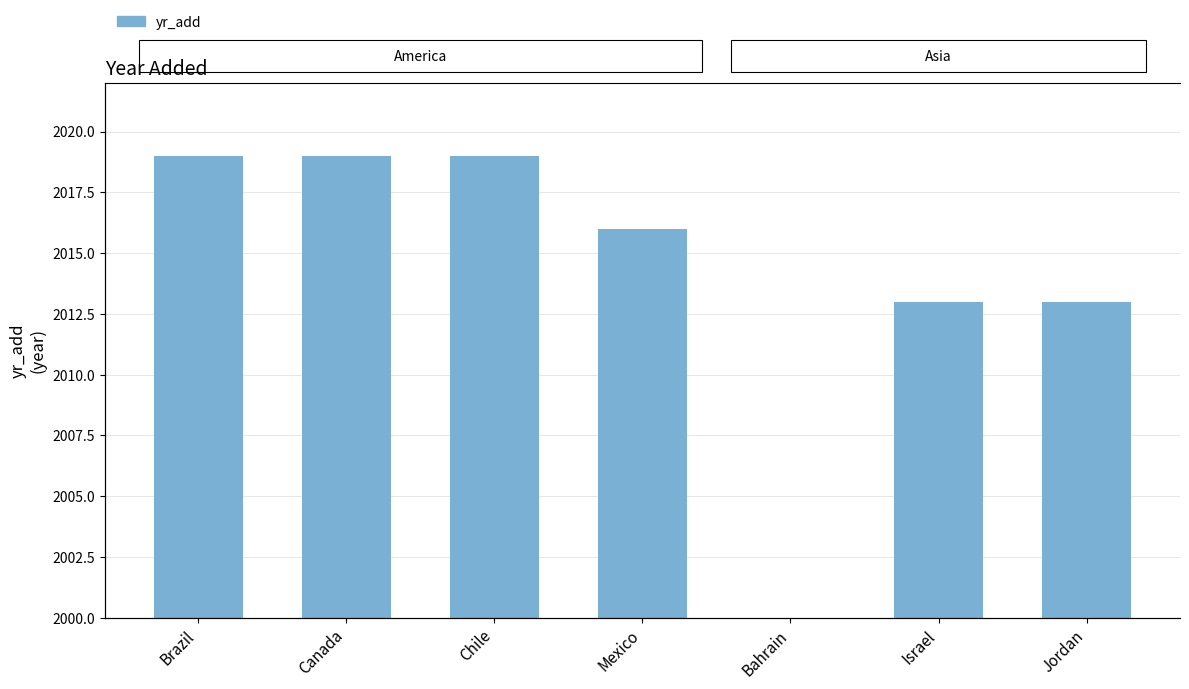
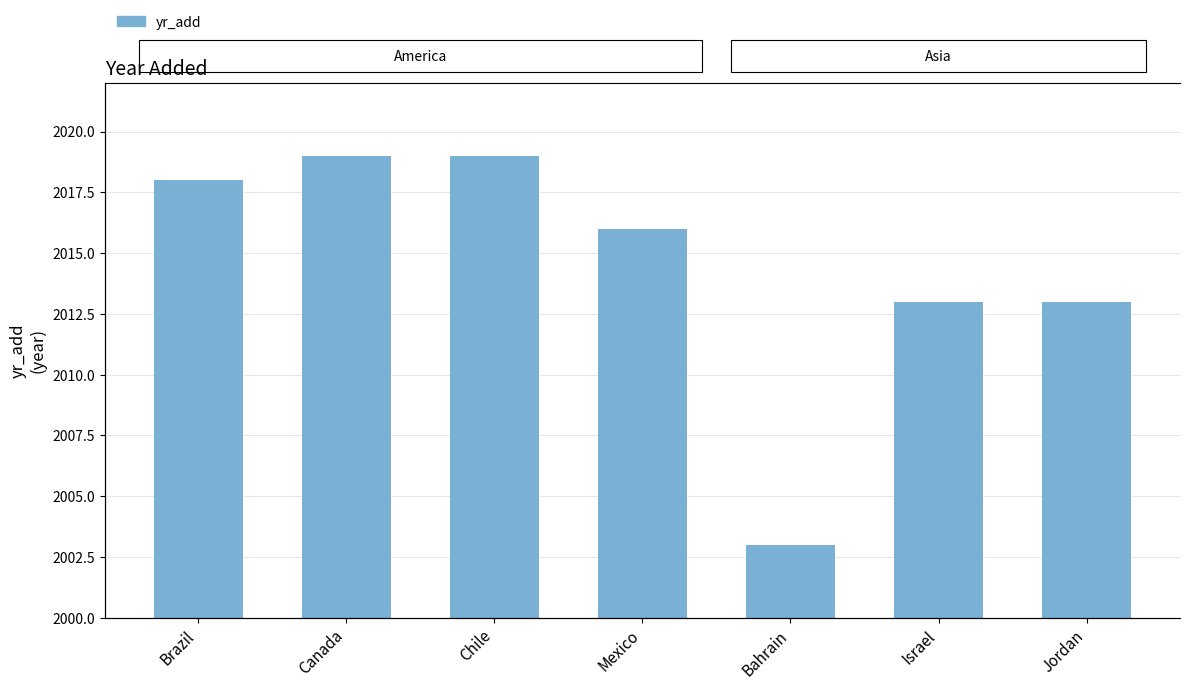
  {
-   "Brazil": 2019,
+   "Brazil": 2018,
    "Canada": 2019,
    "Chile": 2019,
    "Mexico": 2016,
-   "Bahrain": 2000,
+   "Bahrain": 2003,
    "Israel": 2013,
    "Jordan": 2013
  }
